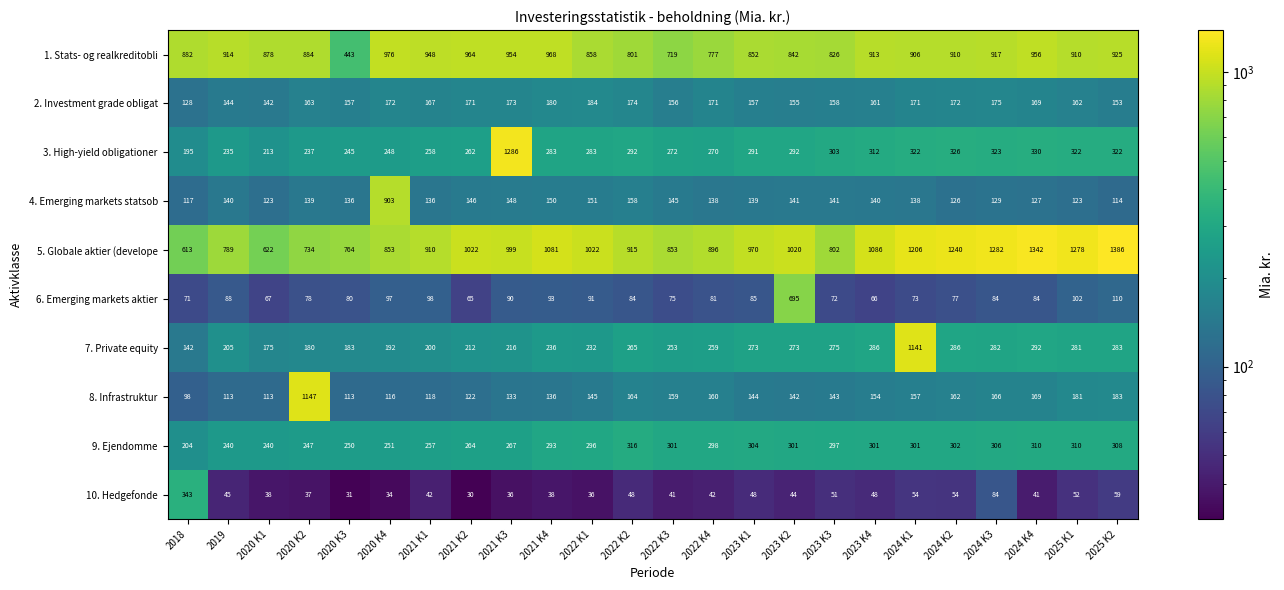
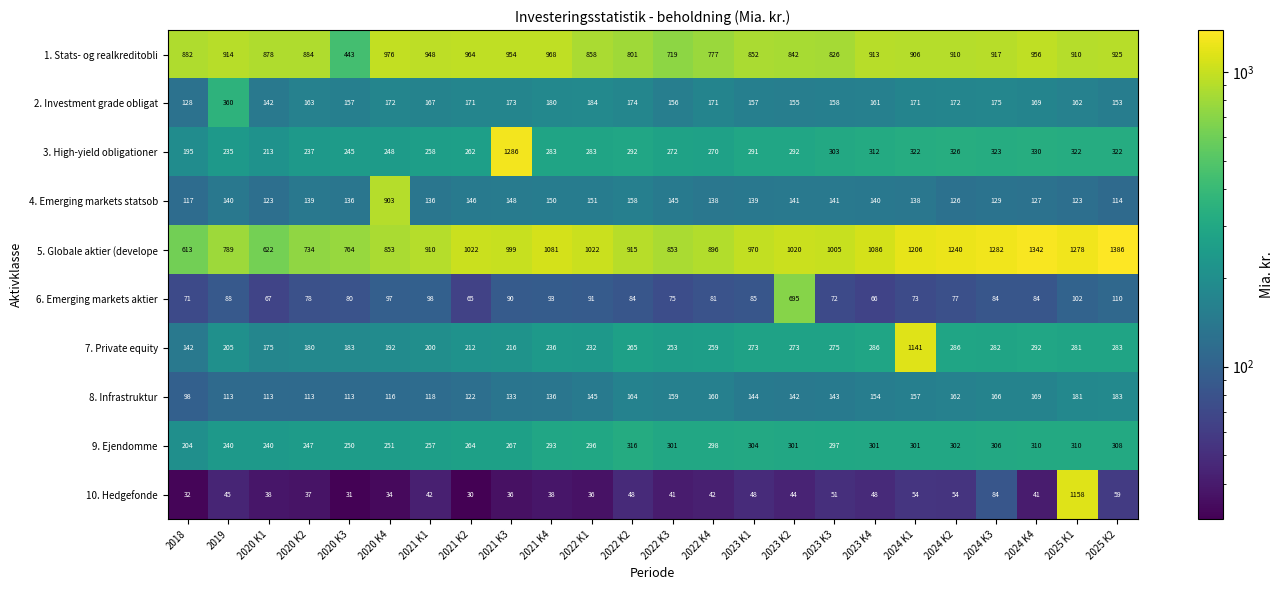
  {
    "2. Investment grade obligat": {
      "2018": 128,
-     "2019": 144,
+     "2019": 360,
      "2020 K1": 142,
      "2020 K2": 163,
      "2020 K3": 157,
      "2020 K4": 172,
      "2021 K1": 167,
      "2021 K2": 171,
      "2021 K3": 173,
      "2021 K4": 180,
      "2022 K1": 184,
      "2022 K2": 174,
      "2022 K3": 156,
      "2022 K4": 171,
      "2023 K1": 157,
      "2023 K2": 155,
      "2023 K3": 158,
      "2023 K4": 161,
      "2024 K1": 171,
      "2024 K2": 172,
      "2024 K3": 175,
      "2024 K4": 169,
      "2025 K1": 162,
      "2025 K2": 153
    },
    "5. Globale aktier (develope": {
      "2018": 613,
      "2019": 789,
      "2020 K1": 622,
      "2020 K2": 734,
      "2020 K3": 764,
      "2020 K4": 853,
      "2021 K1": 910,
      "2021 K2": 1022,
      "2021 K3": 999,
      "2021 K4": 1081,
      "2022 K1": 1022,
      "2022 K2": 915,
      "2022 K3": 853,
      "2022 K4": 896,
      "2023 K1": 970,
      "2023 K2": 1020,
-     "2023 K3": 802,
+     "2023 K3": 1005,
      "2023 K4": 1086,
      "2024 K1": 1206,
      "2024 K2": 1240,
      "2024 K3": 1282,
      "2024 K4": 1342,
      "2025 K1": 1278,
      "2025 K2": 1386
    },
    "8. Infrastruktur": {
      "2018": 98,
      "2019": 113,
      "2020 K1": 113,
-     "2020 K2": 1147,
+     "2020 K2": 113,
      "2020 K3": 113,
      "2020 K4": 116,
      "2021 K1": 118,
      "2021 K2": 122,
      "2021 K3": 133,
      "2021 K4": 136,
      "2022 K1": 145,
      "2022 K2": 164,
      "2022 K3": 159,
      "2022 K4": 160,
      "2023 K1": 144,
      "2023 K2": 142,
      "2023 K3": 143,
      "2023 K4": 154,
      "2024 K1": 157,
      "2024 K2": 162,
      "2024 K3": 166,
      "2024 K4": 169,
      "2025 K1": 181,
      "2025 K2": 183
    },
    "10. Hedgefonde": {
-     "2018": 343,
+     "2018": 32,
      "2019": 45,
      "2020 K1": 38,
      "2020 K2": 37,
      "2020 K3": 31,
      "2020 K4": 34,
      "2021 K1": 42,
      "2021 K2": 30,
      "2021 K3": 36,
      "2021 K4": 38,
      "2022 K1": 36,
      "2022 K2": 48,
      "2022 K3": 41,
      "2022 K4": 42,
      "2023 K1": 48,
      "2023 K2": 44,
      "2023 K3": 51,
      "2023 K4": 48,
      "2024 K1": 54,
      "2024 K2": 54,
      "2024 K3": 84,
      "2024 K4": 41,
-     "2025 K1": 52,
+     "2025 K1": 1158,
      "2025 K2": 59
    }
  }
